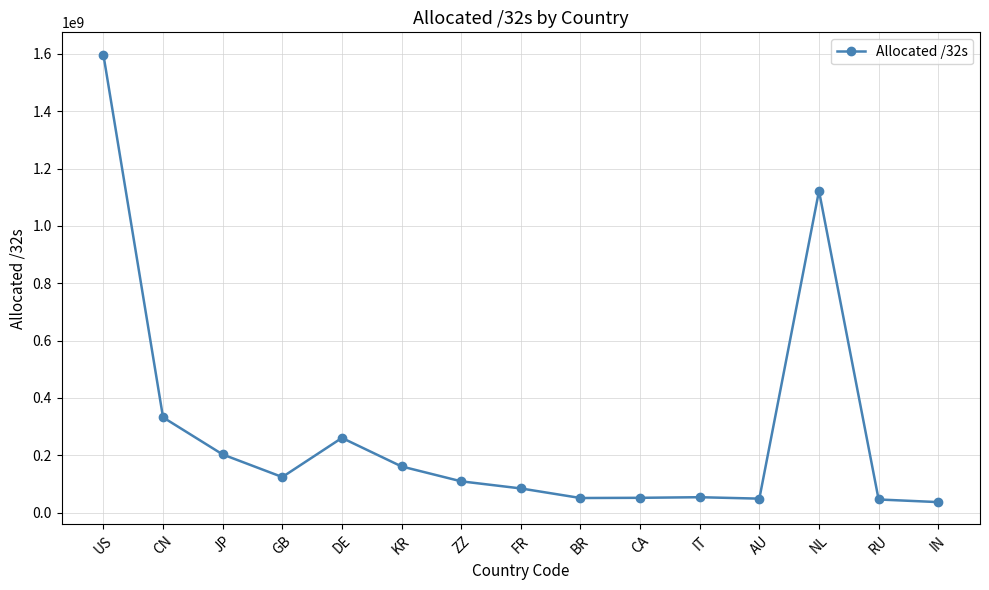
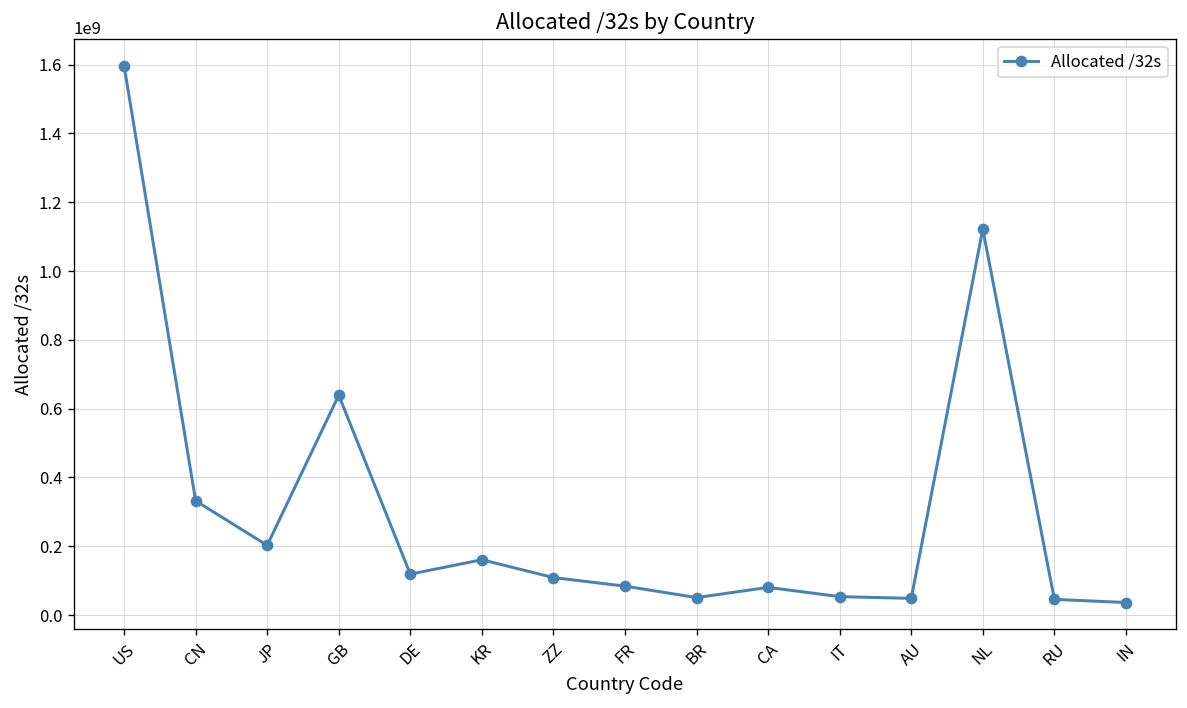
  {
    "US": 1600000000,
    "CN": 330000000,
    "JP": 200000000,
-   "GB": 120000000,
-   "DE": 260000000,
+   "GB": 640000000,
+   "DE": 120000000,
    "KR": 160000000,
    "ZZ": 110000000,
    "FR": 80000000,
    "BR": 50000000,
-   "CA": 50000000,
+   "CA": 80000000,
    "IT": 50000000,
    "AU": 50000000,
    "NL": 1120000000,
    "RU": 50000000,
    "IN": 40000000
  }
